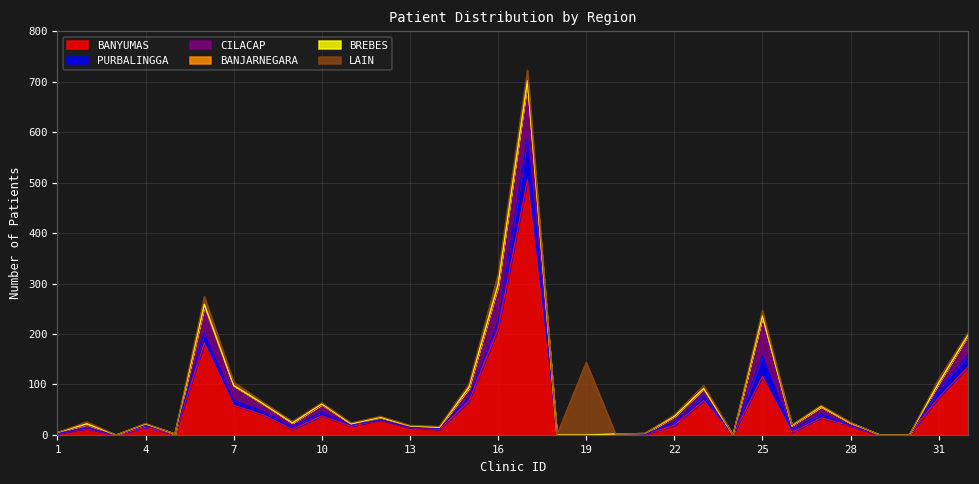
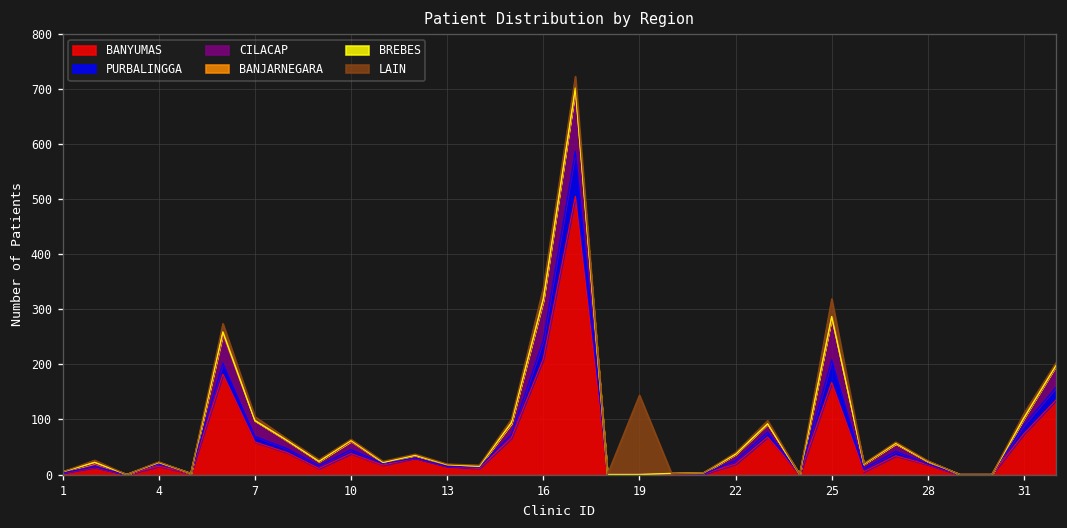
  {
    "BANYUMAS": {
      "7": 60,
      "10": 40,
      "16": 210,
      "22": 20,
-     "25": 120,
+     "25": 170,
      "31": 70
    },
    "PURBALINGGA": {
      "7": 10,
      "10": 10,
-     "16": 10,
+     "16": 30,
      "22": 10,
      "25": 40,
      "31": 20
    },
    "LAIN": {
      "7": 10,
      "16": 20,
      "19": 140,
-     "25": 10,
+     "25": 30,
      "31": 10
    }
  }
